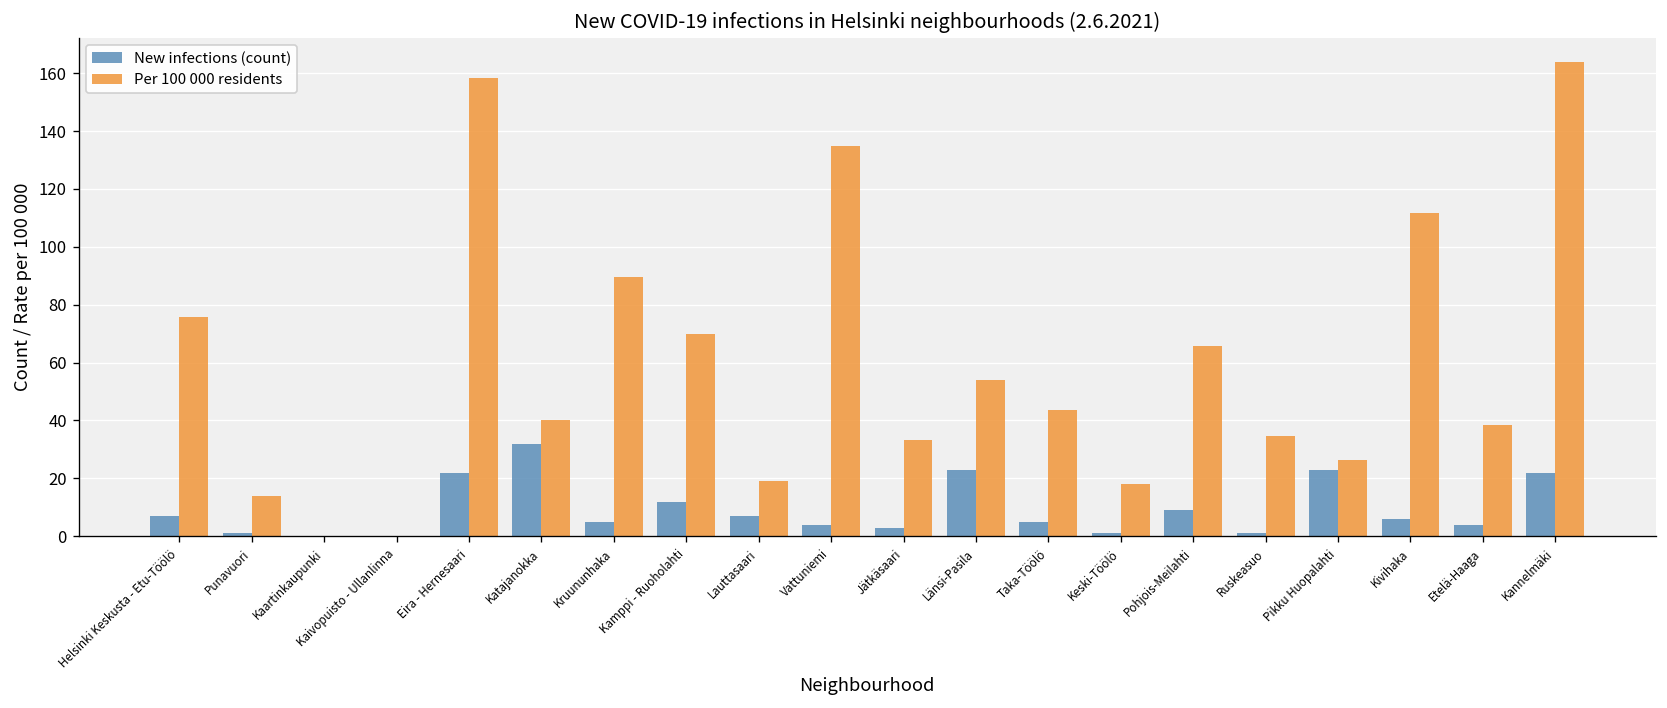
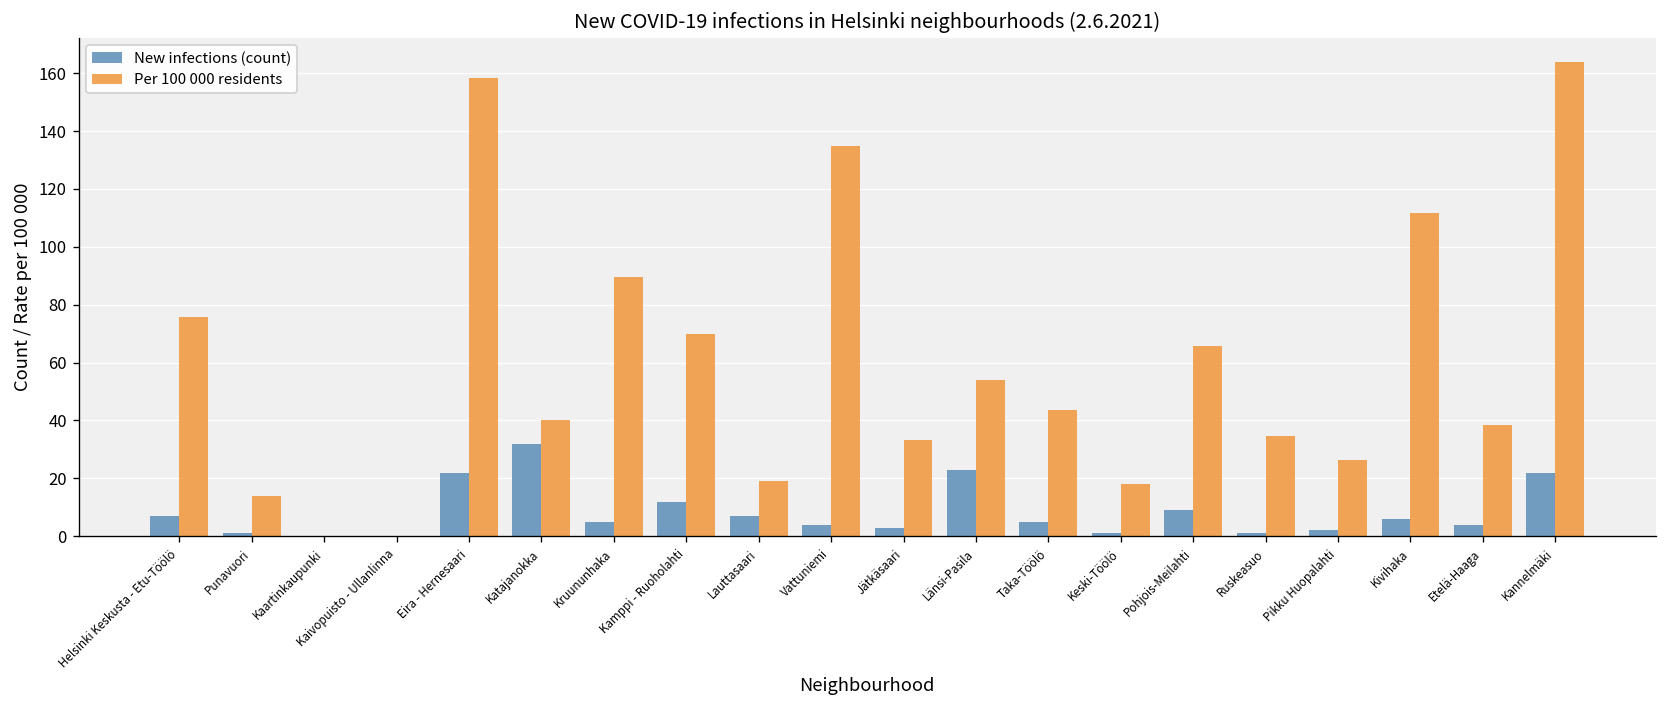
  {
    "New infections (count)": {
      "Helsinki Keskusta - Etu-Töölö": 7,
      "Kaartinkaupunki": 0,
      "Kaivopuisto - Ullanlinna": 0,
      "Eira - Hernesaari": 22,
      "Katajanokka": 32,
      "Kruununhaka": 5,
      "Kamppi - Ruoholahti": 12,
      "Lauttasaari": 7,
      "Vattuniemi": 4,
      "Jätkäsaari": 3,
      "Länsi-Pasila": 23,
      "Taka-Töölö": 5,
      "Pohjois-Meilahti": 9,
-     "Pikku Huopalahti": 23,
+     "Pikku Huopalahti": 2,
      "Kivihaka": 6,
      "Etelä-Haaga": 4,
      "Kannelmäki": 22
    },
    "Per 100 000 residents": {
      "Helsinki Keskusta - Etu-Töölö": 76,
      "Punavuori": 14,
      "Kaartinkaupunki": 0,
      "Kaivopuisto - Ullanlinna": 0,
      "Eira - Hernesaari": 158,
      "Katajanokka": 40,
      "Kruununhaka": 90,
      "Kamppi - Ruoholahti": 70,
      "Lauttasaari": 19,
      "Vattuniemi": 135,
      "Jätkäsaari": 33,
      "Länsi-Pasila": 54,
      "Taka-Töölö": 44,
      "Keski-Töölö": 18,
      "Pohjois-Meilahti": 66,
      "Ruskeasuo": 35,
      "Pikku Huopalahti": 26,
      "Kivihaka": 112,
      "Etelä-Haaga": 39,
      "Kannelmäki": 164
    }
  }
